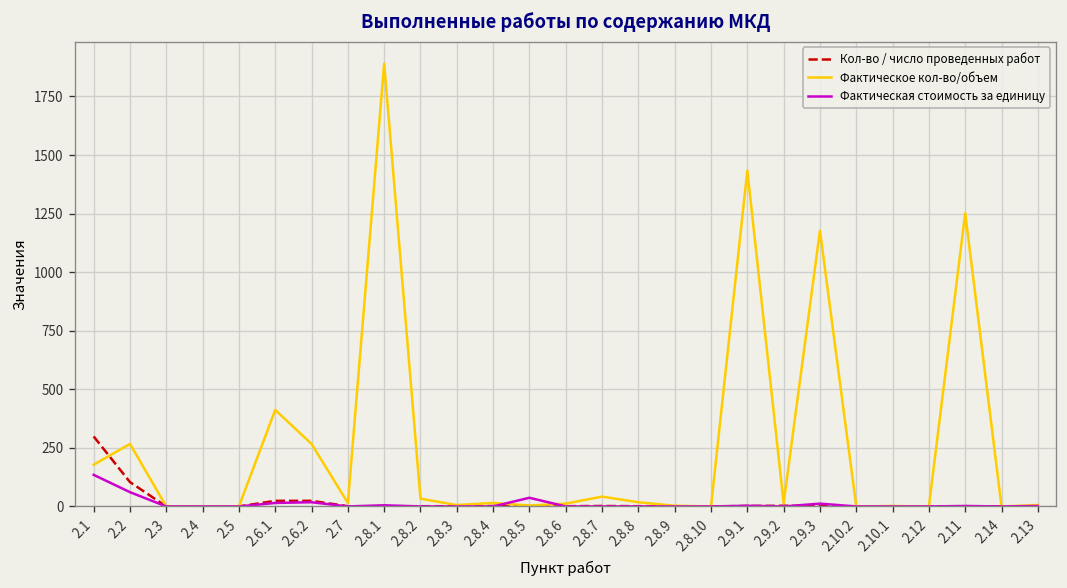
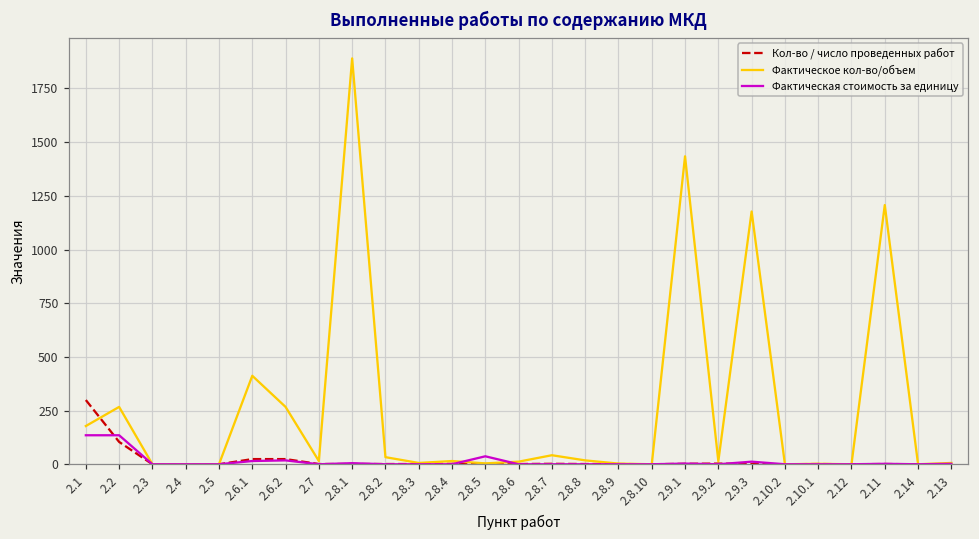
  {
    "Кол-во / число проведенных работ": {
      "2.1": 300,
      "2.2": 100
    },
    "Фактическое кол-во/объем": {
      "2.1": 180,
      "2.2": 270,
      "2.6.1": 410,
      "2.6.2": 270,
      "2.7": 20,
      "2.8.1": 1890,
      "2.8.2": 30,
      "2.8.4": 20,
      "2.8.7": 40,
      "2.8.8": 20,
      "2.9.1": 1430,
      "2.9.3": 1180,
-     "2.11": 1250
+     "2.11": 1210
    },
    "Фактическая стоимость за единицу": {
      "2.1": 140,
-     "2.2": 60,
+     "2.2": 140,
      "2.8.5": 40
    }
  }
